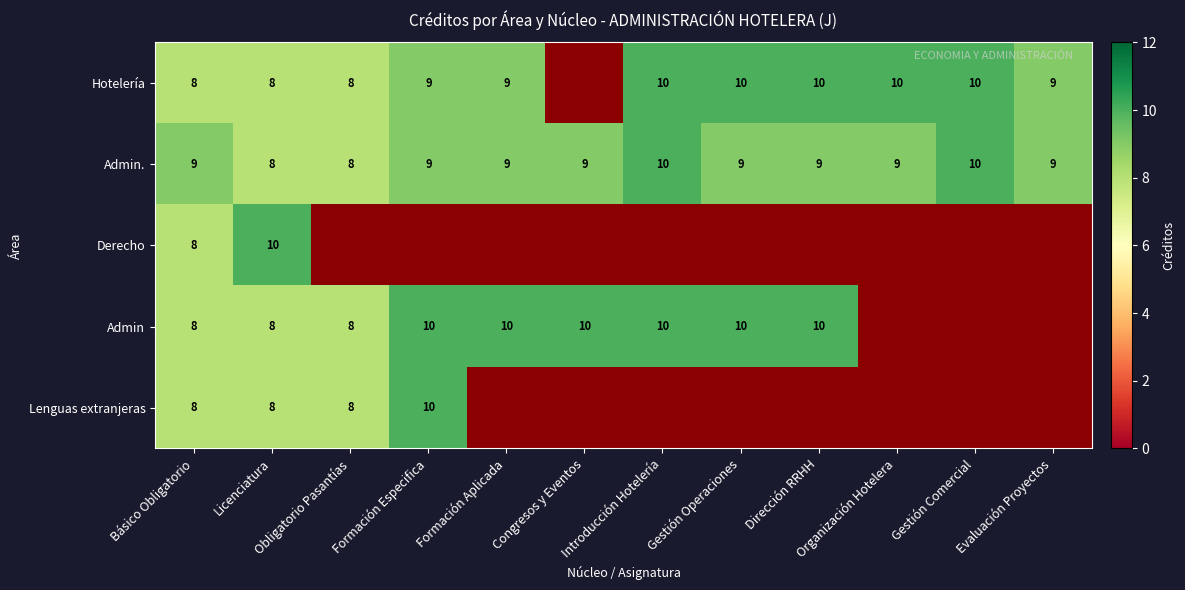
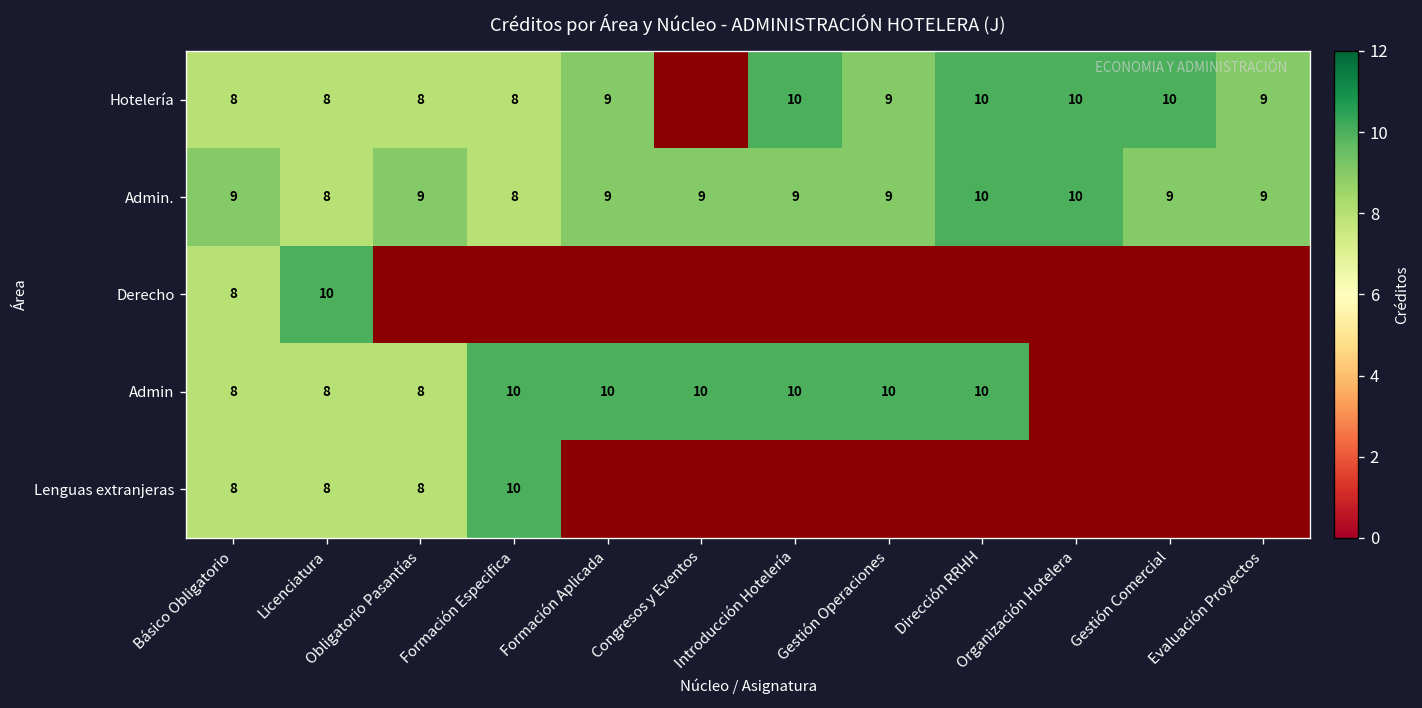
  {
    "Hotelería": {
      "Básico Obligatorio": 8,
      "Licenciatura": 8,
      "Obligatorio Pasantías": 8,
-     "Formación Especifica": 9,
+     "Formación Especifica": 8,
      "Formación Aplicada": 9,
      "Introducción Hotelería": 10,
-     "Gestión Operaciones": 10,
+     "Gestión Operaciones": 9,
      "Dirección RRHH": 10,
      "Organización Hotelera": 10,
      "Evaluación Proyectos": 9
    },
    "Admin.": {
      "Básico Obligatorio": 9,
      "Licenciatura": 8,
-     "Obligatorio Pasantías": 8,
-     "Formación Especifica": 9,
+     "Obligatorio Pasantías": 9,
+     "Formación Especifica": 8,
      "Formación Aplicada": 9,
      "Congresos y Eventos": 9,
-     "Introducción Hotelería": 10,
+     "Introducción Hotelería": 9,
      "Gestión Operaciones": 9,
-     "Dirección RRHH": 9,
-     "Organización Hotelera": 9,
-     "Gestión Comercial": 10,
+     "Dirección RRHH": 10,
+     "Organización Hotelera": 10,
+     "Gestión Comercial": 9,
      "Evaluación Proyectos": 9
    },
    "Derecho": {
      "Básico Obligatorio": 8,
      "Licenciatura": 10
    },
    "Admin": {
      "Básico Obligatorio": 8,
      "Licenciatura": 8,
      "Obligatorio Pasantías": 8,
      "Formación Especifica": 10,
      "Formación Aplicada": 10,
      "Congresos y Eventos": 10,
      "Introducción Hotelería": 10,
      "Gestión Operaciones": 10,
      "Dirección RRHH": 10
    },
    "Lenguas extranjeras": {
      "Básico Obligatorio": 8,
      "Licenciatura": 8,
      "Obligatorio Pasantías": 8,
      "Formación Especifica": 10
    }
  }
